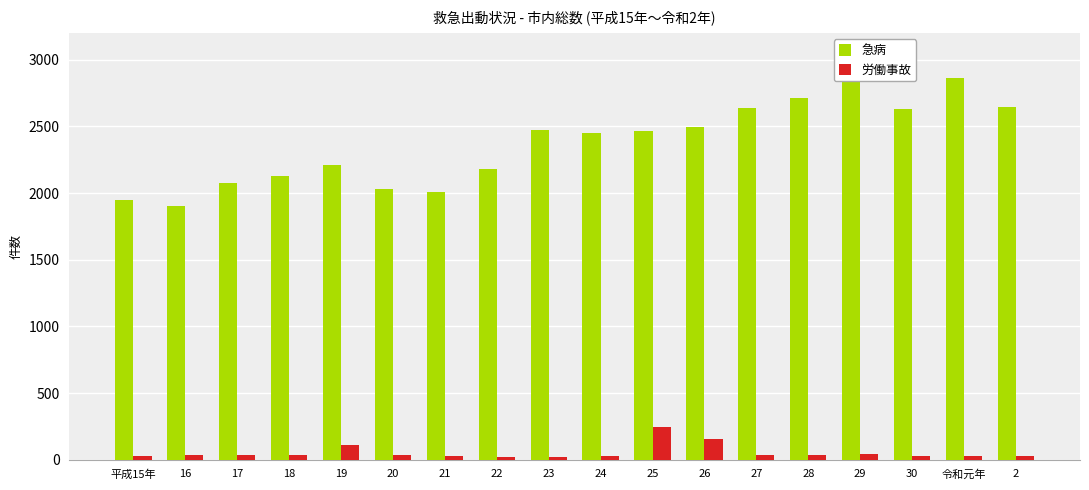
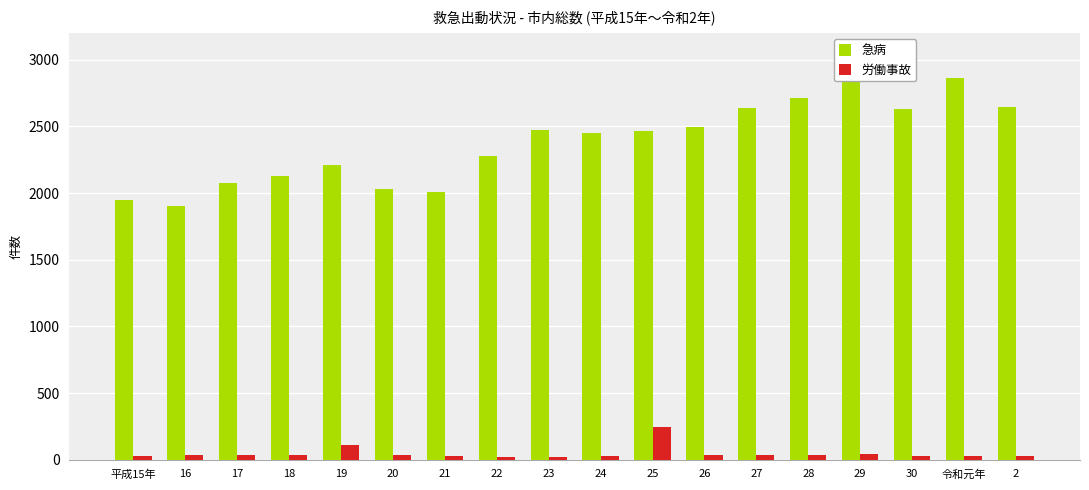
  {
    "急病": {
      "平成15年": 1950,
      "16": 1910,
      "17": 2070,
      "18": 2130,
      "19": 2210,
      "20": 2030,
      "21": 2010,
-     "22": 2180,
+     "22": 2280,
      "23": 2480,
      "24": 2450,
      "25": 2460,
      "26": 2500,
      "27": 2640,
      "28": 2710,
      "30": 2630,
      "令和元年": 2860,
      "2": 2650
    },
    "労働事故": {
      "平成15年": 30,
      "16": 40,
      "17": 30,
      "18": 40,
      "19": 110,
      "20": 30,
      "21": 30,
      "22": 20,
      "23": 20,
      "24": 30,
      "25": 240,
-     "26": 160,
+     "26": 30,
      "27": 40,
      "28": 40,
      "29": 40,
      "30": 30,
      "令和元年": 30,
      "2": 30
    }
  }
